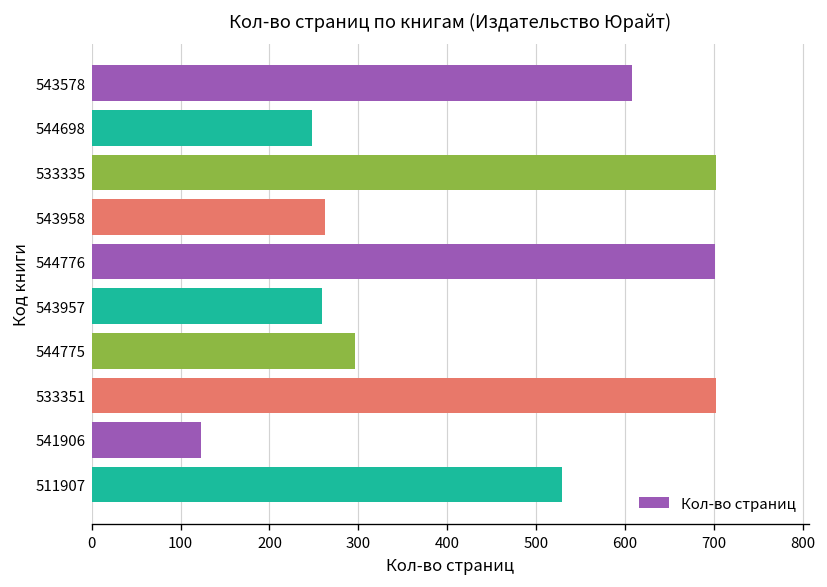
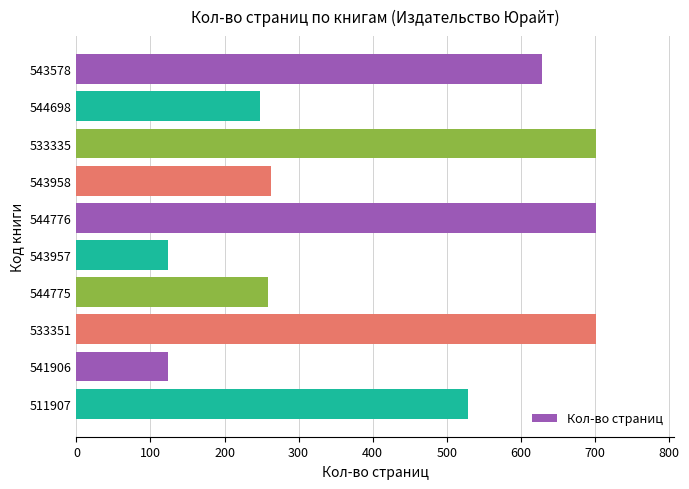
  {
-   "543578": 610,
+   "543578": 630,
    "544698": 250,
    "533335": 700,
    "543958": 260,
    "544776": 700,
-   "543957": 260,
-   "544775": 300,
+   "543957": 120,
+   "544775": 260,
    "533351": 700,
    "541906": 120,
    "511907": 530
  }
